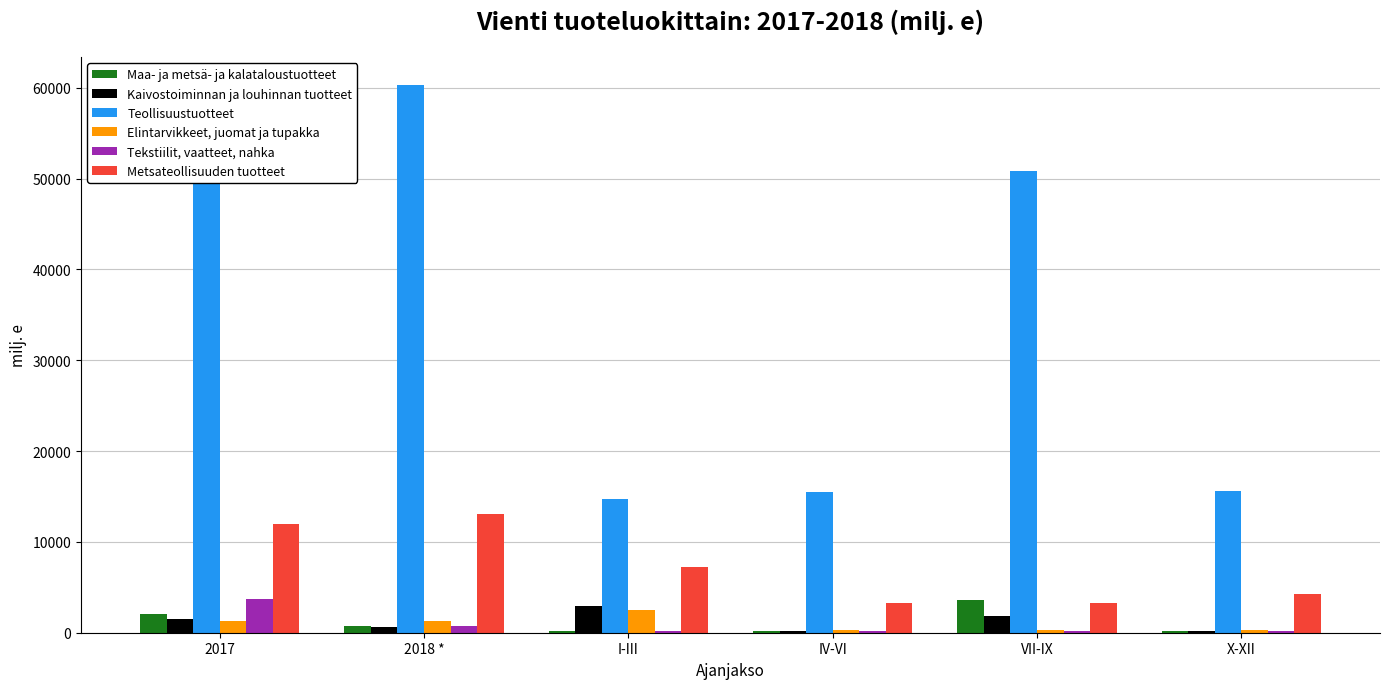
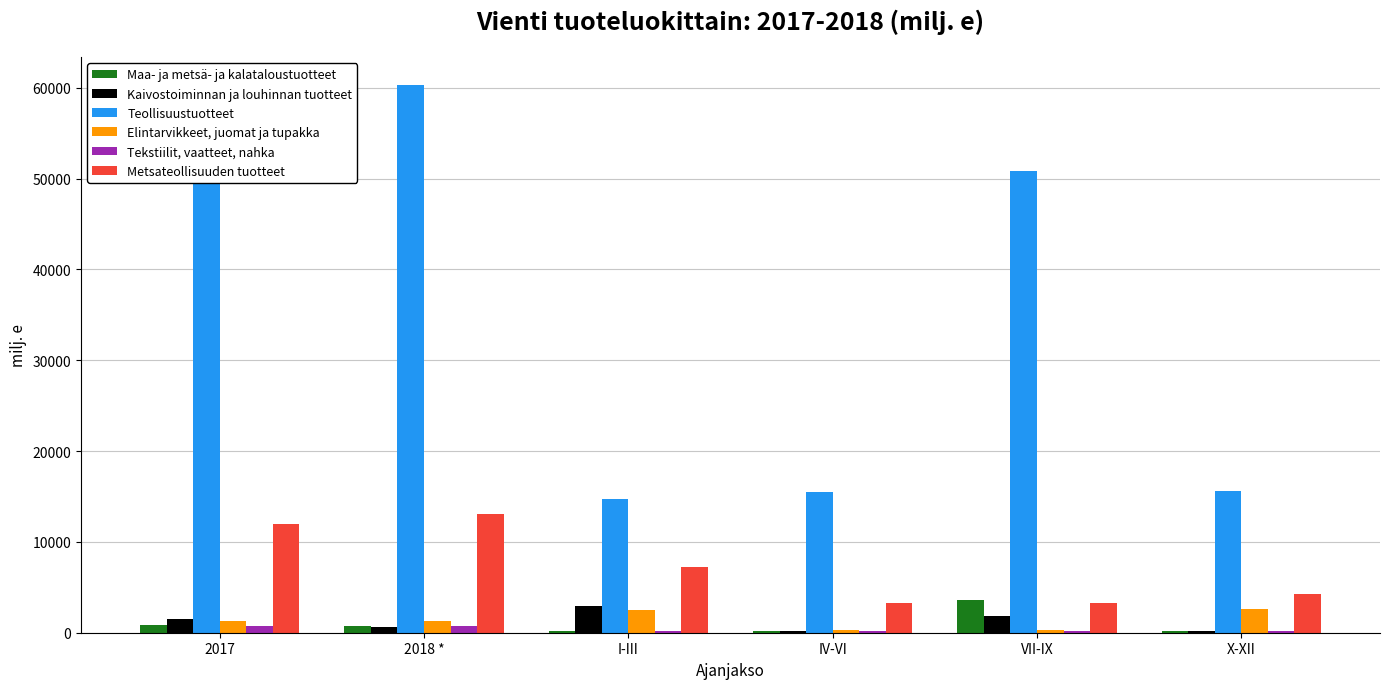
  {
    "Maa- ja metsä- ja kalataloustuotteet": {
-     "2017": 2000,
+     "2017": 1000,
      "2018 *": 1000,
      "VII-IX": 4000
    },
    "Kaivostoiminnan ja louhinnan tuotteet": {
      "2017": 1000,
      "2018 *": 1000,
      "I-III": 3000,
      "VII-IX": 2000
    },
    "Teollisuustuotteet": {
      "2018 *": 60000,
      "I-III": 15000,
      "IV-VI": 16000,
      "VII-IX": 51000,
      "X-XII": 16000
    },
    "Elintarvikkeet, juomat ja tupakka": {
      "2017": 1000,
      "2018 *": 1000,
      "I-III": 2000,
      "IV-VI": 0,
      "VII-IX": 0,
-     "X-XII": 0
+     "X-XII": 3000
    },
    "Tekstiilit, vaatteet, nahka": {
-     "2017": 4000,
+     "2017": 1000,
      "2018 *": 1000
    },
    "Metsateollisuuden tuotteet": {
      "2017": 12000,
      "2018 *": 13000,
      "I-III": 7000,
      "IV-VI": 3000,
      "VII-IX": 3000,
      "X-XII": 4000
    }
  }
